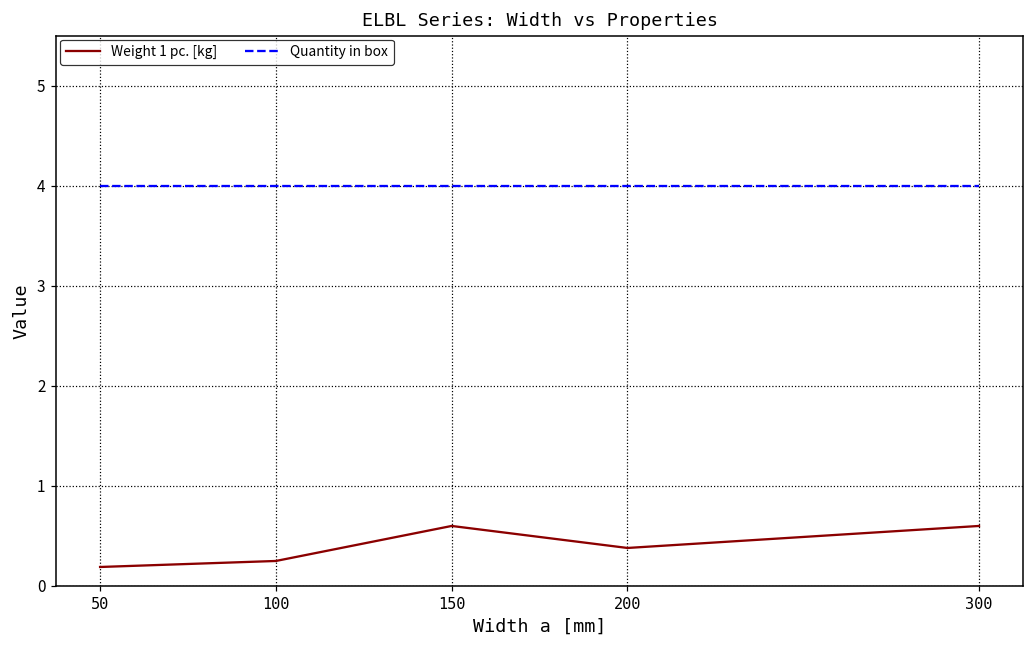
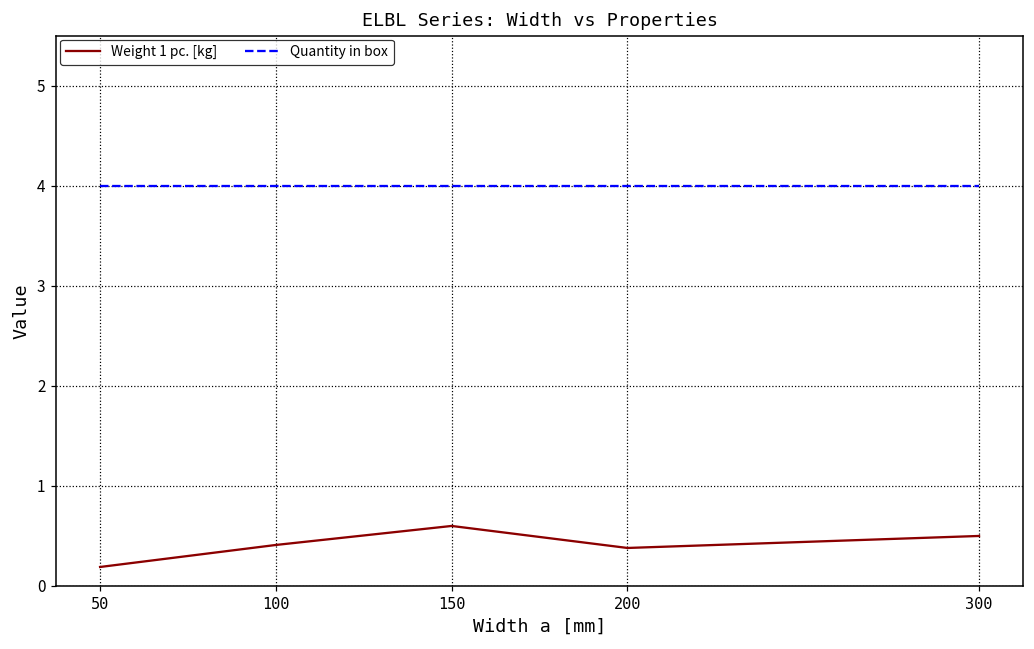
  {
    "Weight 1 pc. [kg]": {
      "50": 0.2,
-     "100": 0.3,
+     "100": 0.4,
      "150": 0.6,
      "200": 0.4,
-     "300": 0.6
+     "300": 0.5
    },
    "Quantity in box": {
      "50": 4.0,
      "100": 4.0,
      "150": 4.0,
      "200": 4.0,
      "300": 4.0
    }
  }
